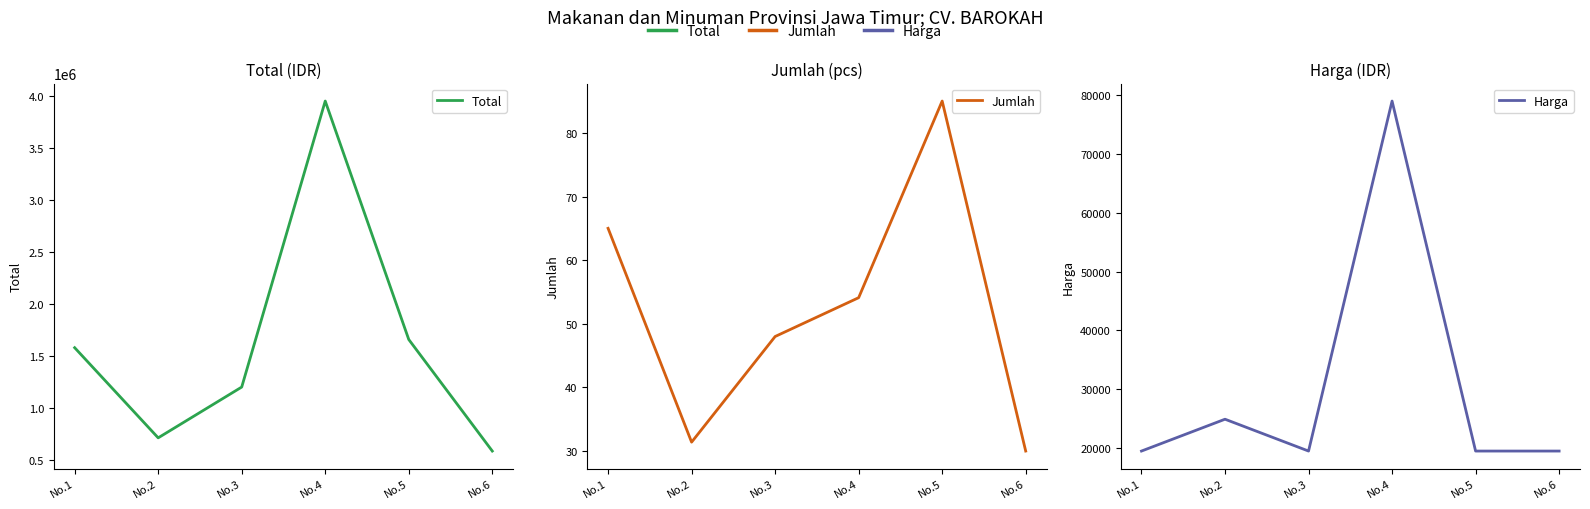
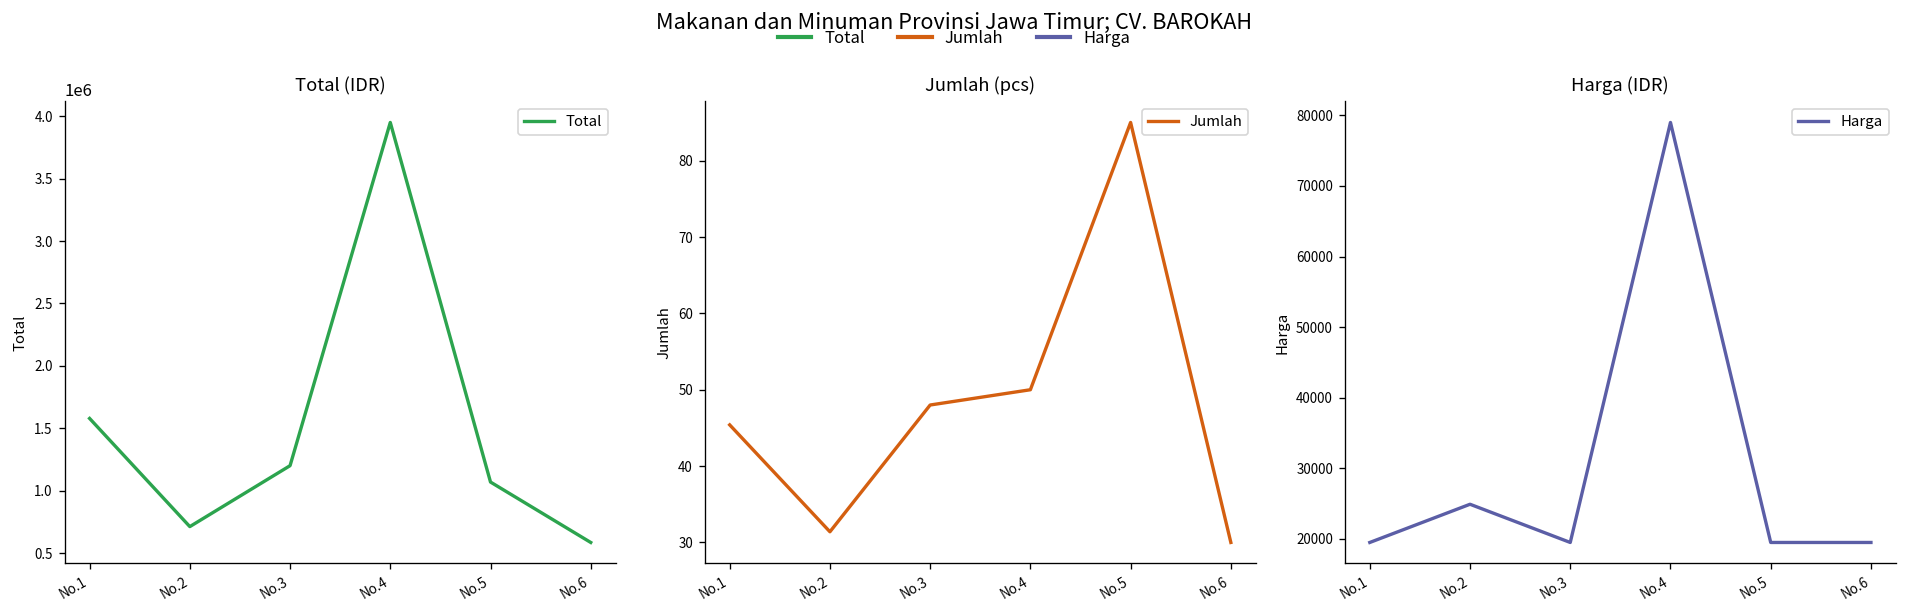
  {
    "Total (IDR)": {
      "No.1": 1580000,
      "No.2": 710000,
      "No.3": 1200000,
      "No.4": 3950000,
-     "No.5": 1660000,
+     "No.5": 1070000,
      "No.6": 590000
    },
    "Jumlah (pcs)": {
-     "No.1": 65,
+     "No.1": 45,
      "No.2": 31,
      "No.3": 48,
-     "No.4": 54,
+     "No.4": 50,
      "No.5": 85,
      "No.6": 30
    },
    "Harga (IDR)": {
      "No.1": 20000,
      "No.2": 25000,
      "No.3": 20000,
      "No.4": 79000,
      "No.5": 20000,
      "No.6": 20000
    }
  }
